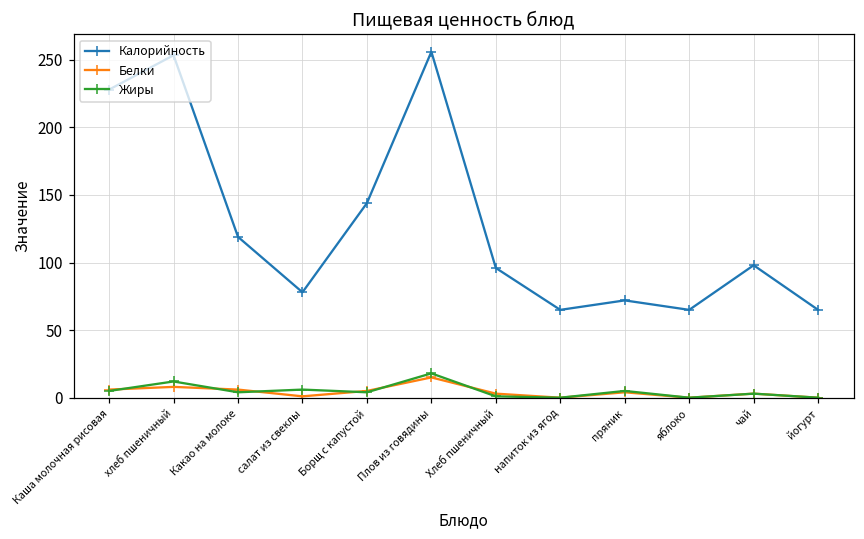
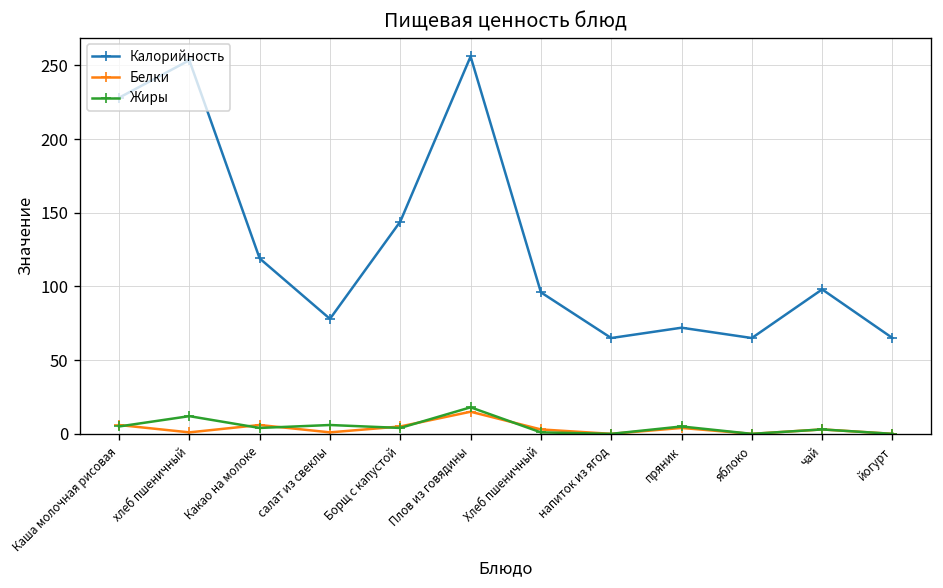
  {
    "Калорийность": {
      "Какао на молоке": 119,
      "салат из свеклы": 78,
      "Борщ с капустой": 144,
      "Плов из говядины": 256,
      "Хлеб пшеничный": 96,
      "напиток из ягод": 65,
      "пряник": 72,
      "яблоко": 65,
      "чай": 98,
      "йогурт": 65
    },
    "Белки": {
-     "хлеб пшеничный": 8,
+     "хлеб пшеничный": 1,
      "салат из свеклы": 1,
      "Плов из говядины": 15
    },
    "Жиры": {
      "хлеб пшеничный": 12,
      "салат из свеклы": 6,
      "Плов из говядины": 18
    }
  }
